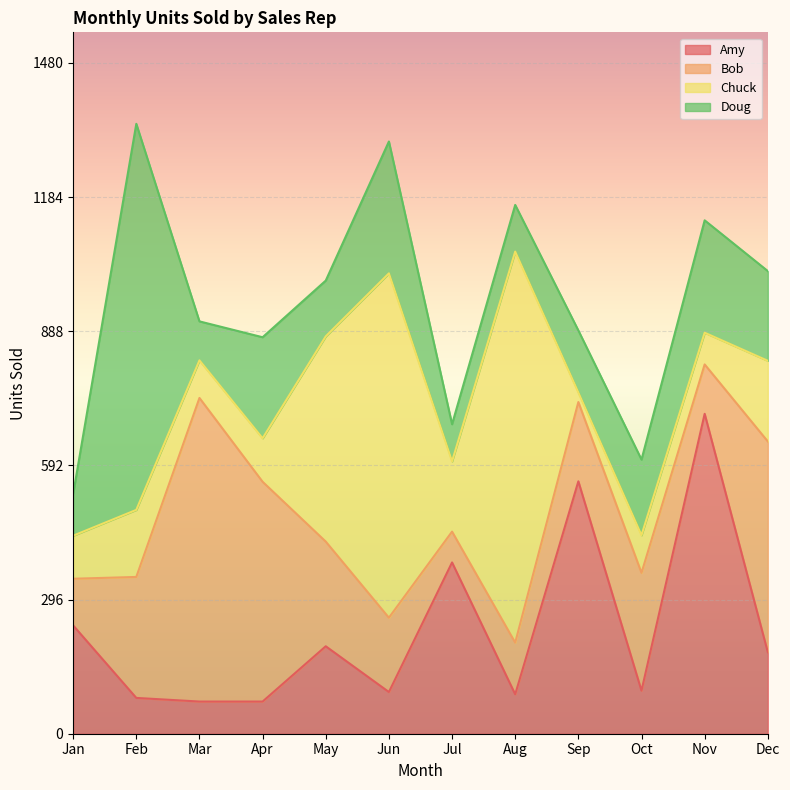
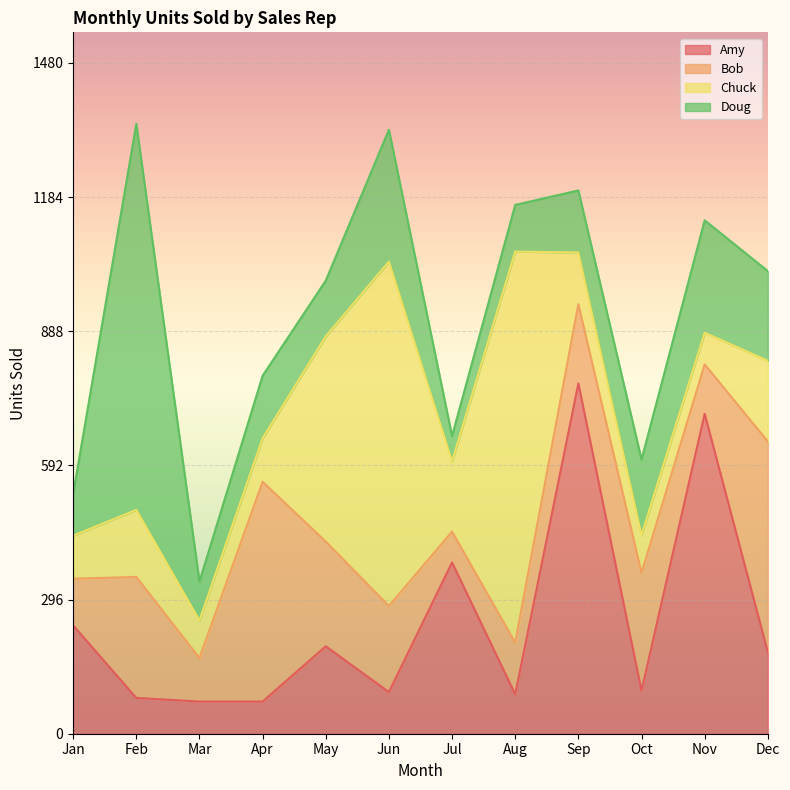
  {
    "Amy": {
      "Jan": 240,
      "Feb": 80,
      "Mar": 70,
      "Apr": 70,
      "May": 190,
      "Jun": 90,
      "Jul": 380,
      "Aug": 90,
-     "Sep": 560,
+     "Sep": 770,
      "Oct": 100,
      "Nov": 710,
      "Dec": 180
    },
    "Bob": {
      "Jan": 100,
      "Feb": 270,
-     "Mar": 670,
+     "Mar": 100,
      "Apr": 490,
      "May": 230,
-     "Jun": 160,
+     "Jun": 190,
      "Jul": 70,
      "Aug": 110,
      "Sep": 180,
      "Oct": 260,
      "Nov": 110,
      "Dec": 470
    },
    "Chuck": {
      "Jan": 100,
      "Feb": 150,
      "Mar": 80,
      "Apr": 100,
      "May": 450,
      "Jun": 760,
      "Jul": 160,
      "Aug": 860,
-     "Sep": 20,
+     "Sep": 110,
      "Oct": 80,
      "Nov": 70,
      "Dec": 180
    },
    "Doug": {
      "Jan": 90,
      "Feb": 850,
      "Mar": 90,
-     "Apr": 220,
+     "Apr": 140,
      "May": 120,
      "Jun": 290,
-     "Jul": 80,
+     "Jul": 60,
      "Aug": 100,
      "Sep": 140,
      "Oct": 170,
      "Nov": 250,
      "Dec": 200
    }
  }
